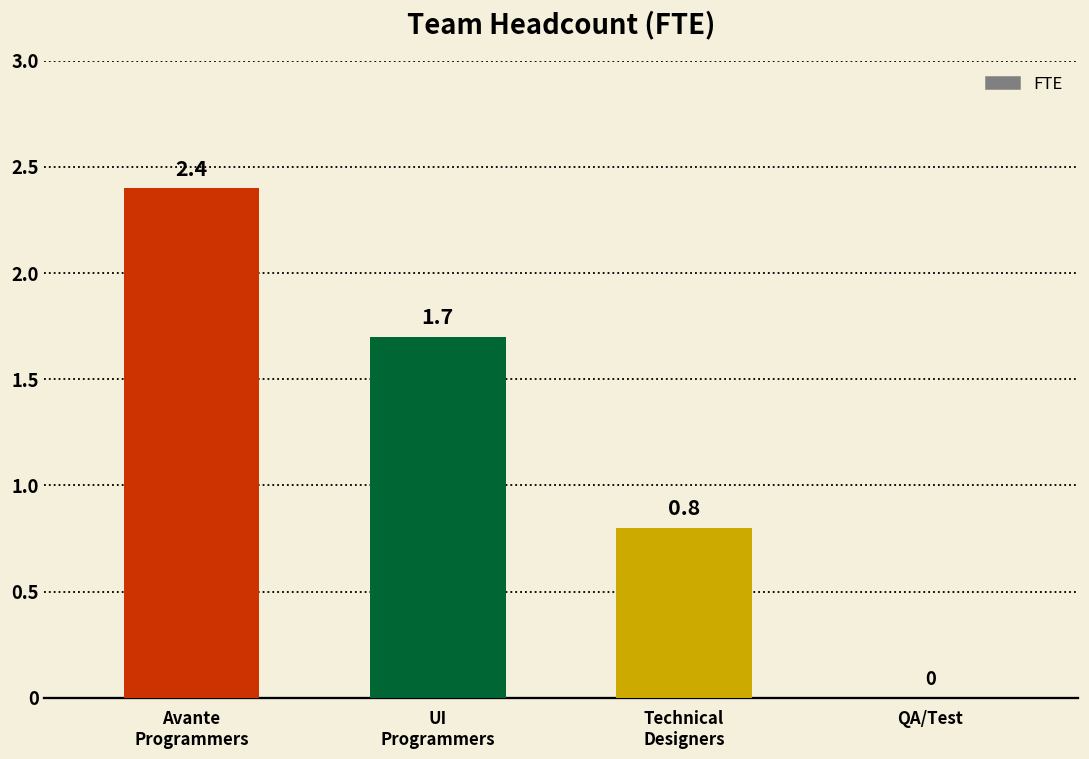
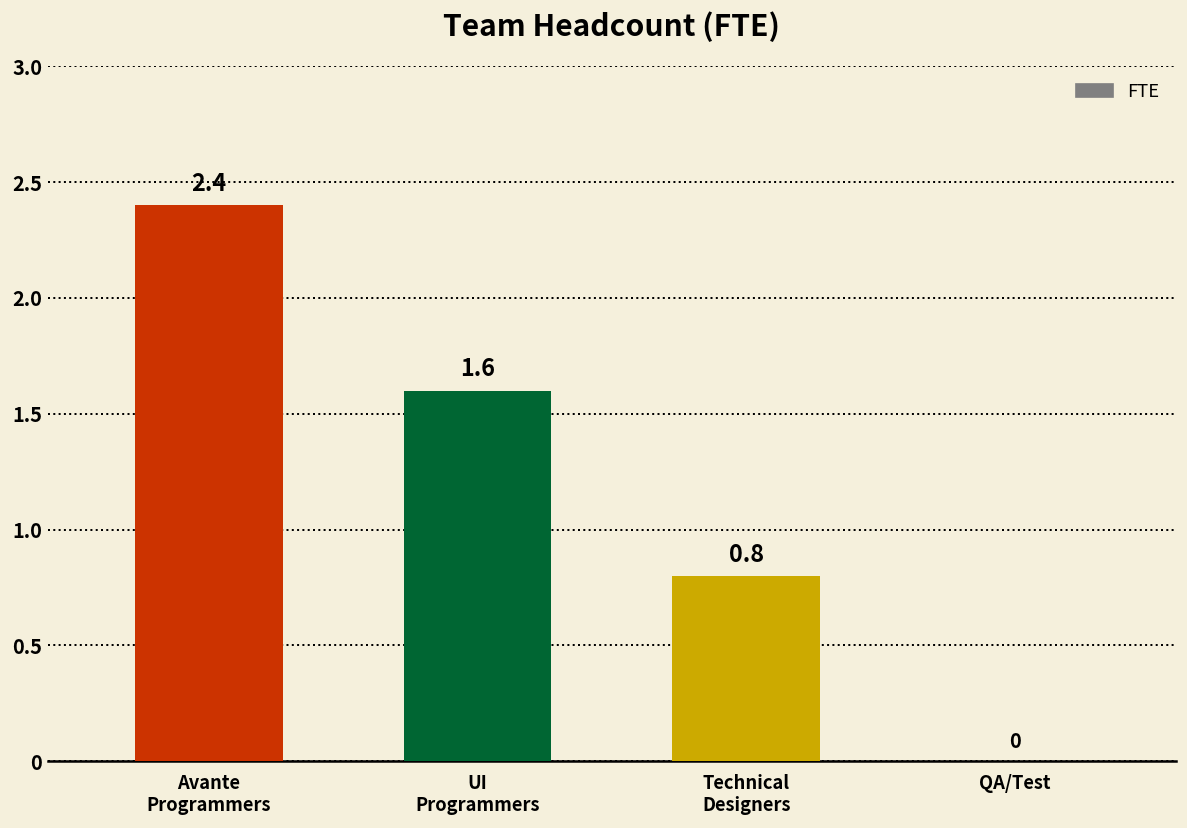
  {
    "Avante Programmers": 2.4,
-   "UI Programmers": 1.7,
+   "UI Programmers": 1.6,
    "Technical Designers": 0.8,
    "QA/Test": 0
  }
